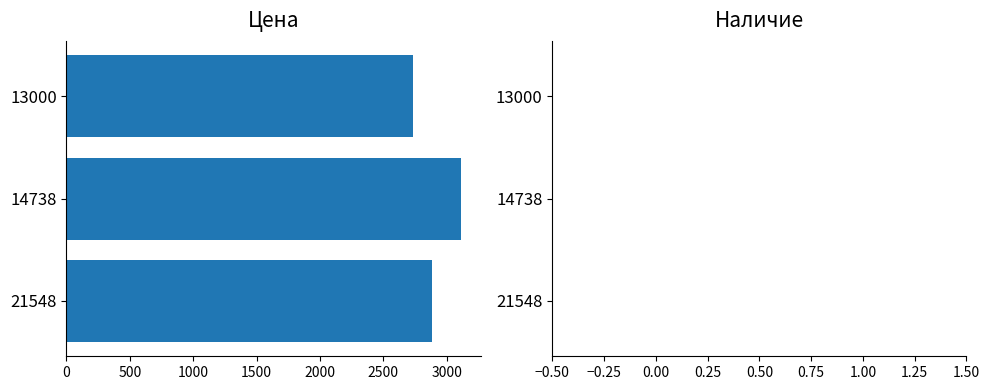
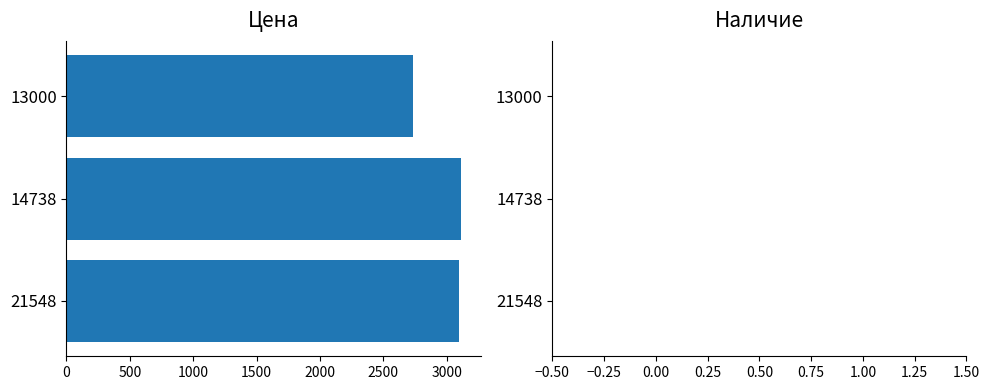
  {
    "Цена": {
      "13000": 2740,
      "14738": 3110,
-     "21548": 2880
+     "21548": 3100
    },
    "Наличие": {
      "13000": 0.00,
      "14738": 0.00,
      "21548": 0.00
    }
  }
